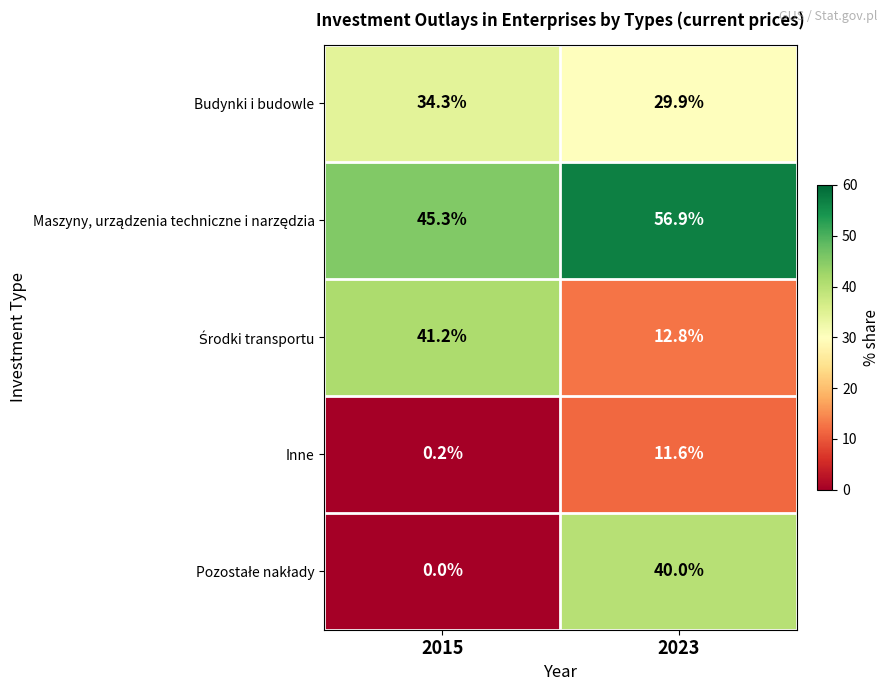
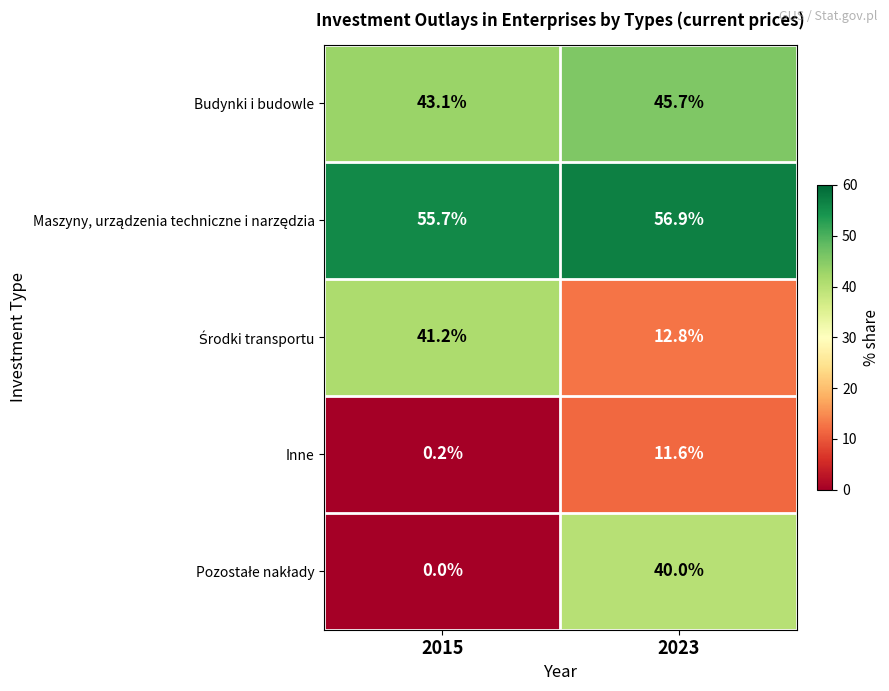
  {
    "Budynki i budowle": {
-     "2015": "34.3%",
-     "2023": "29.9%"
+     "2015": "43.1%",
+     "2023": "45.7%"
    },
    "Maszyny, urządzenia techniczne i narzędzia": {
-     "2015": "45.3%",
+     "2015": "55.7%",
      "2023": "56.9%"
    },
    "Środki transportu": {
      "2015": "41.2%",
      "2023": "12.8%"
    },
    "Inne": {
      "2015": "0.2%",
      "2023": "11.6%"
    },
    "Pozostałe nakłady": {
      "2015": "0.0%",
      "2023": "40.0%"
    }
  }
